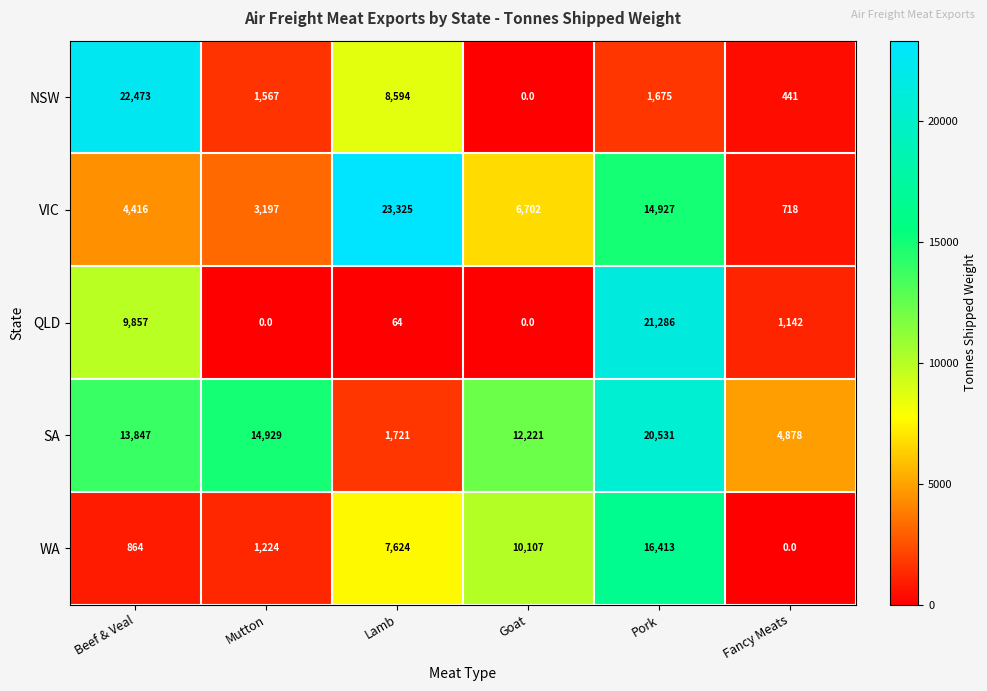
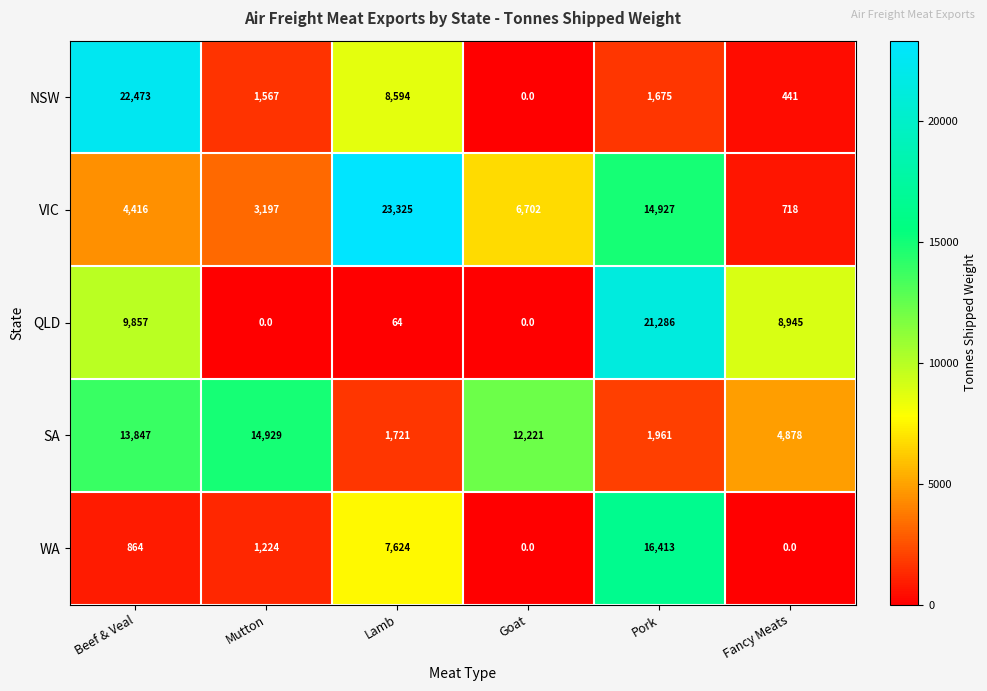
  {
    "NSW": {
      "Beef & Veal": "22,473",
      "Mutton": "1,567",
      "Lamb": "8,594",
      "Goat": "0.0",
      "Pork": "1,675",
      "Fancy Meats": "441"
    },
    "VIC": {
      "Beef & Veal": "4,416",
      "Mutton": "3,197",
      "Lamb": "23,325",
      "Goat": "6,702",
      "Pork": "14,927",
      "Fancy Meats": "718"
    },
    "QLD": {
      "Beef & Veal": "9,857",
      "Mutton": "0.0",
      "Lamb": "64",
      "Goat": "0.0",
      "Pork": "21,286",
-     "Fancy Meats": "1,142"
+     "Fancy Meats": "8,945"
    },
    "SA": {
      "Beef & Veal": "13,847",
      "Mutton": "14,929",
      "Lamb": "1,721",
      "Goat": "12,221",
-     "Pork": "20,531",
+     "Pork": "1,961",
      "Fancy Meats": "4,878"
    },
    "WA": {
      "Beef & Veal": "864",
      "Mutton": "1,224",
      "Lamb": "7,624",
-     "Goat": "10,107",
+     "Goat": "0.0",
      "Pork": "16,413",
      "Fancy Meats": "0.0"
    }
  }
